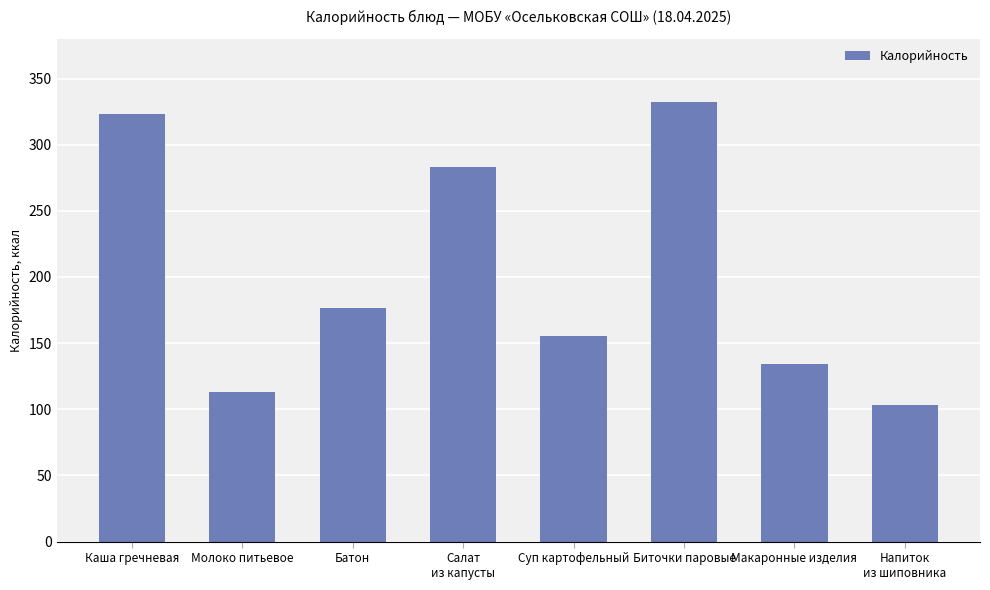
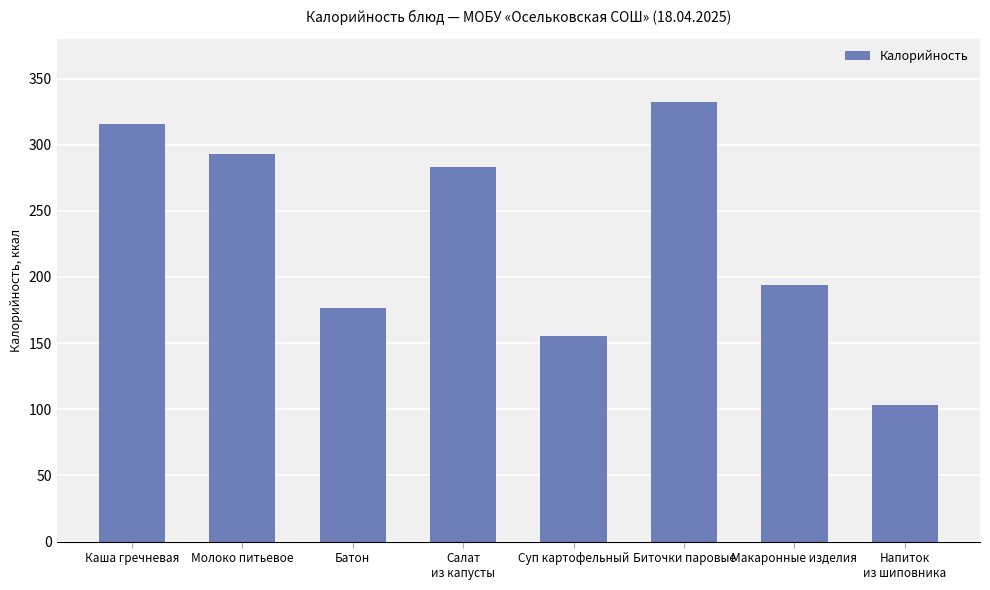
  {
-   "Каша гречневая": 323,
-   "Молоко питьевое": 113,
+   "Каша гречневая": 315,
+   "Молоко питьевое": 293,
    "Батон": 177,
    "Салат из капусты": 283,
    "Суп картофельный": 156,
    "Биточки паровые": 332,
-   "Макаронные изделия": 134,
+   "Макаронные изделия": 194,
    "Напиток из шиповника": 103
  }
